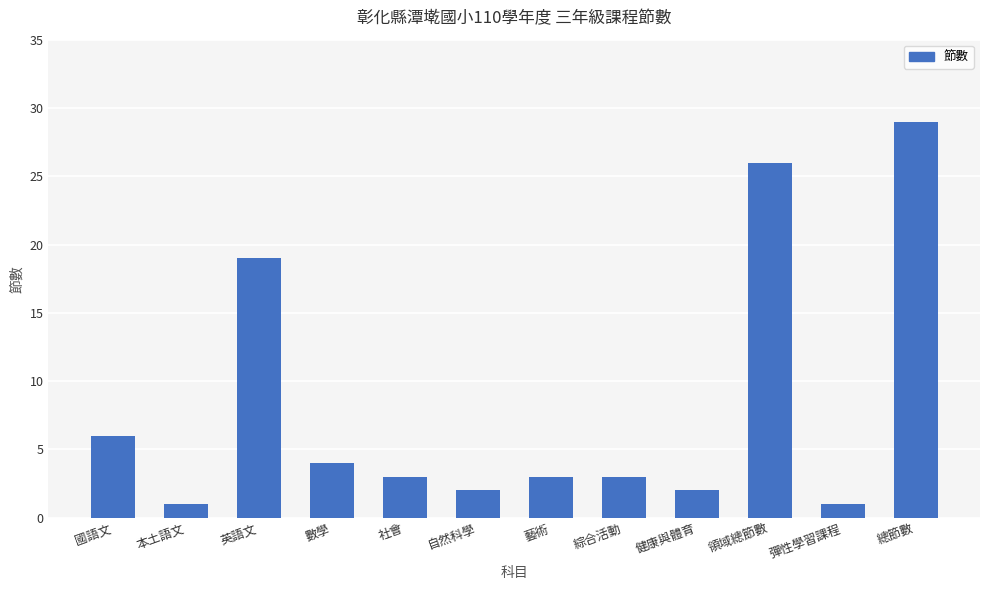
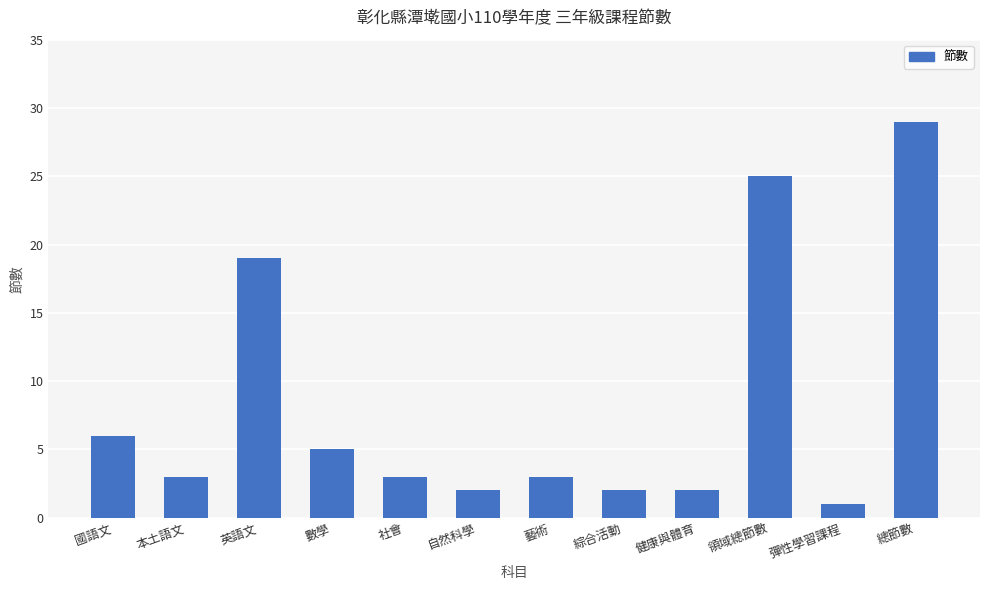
  {
    "國語文": 6,
-   "本土語文": 1,
+   "本土語文": 3,
    "英語文": 19,
-   "數學": 4,
+   "數學": 5,
    "社會": 3,
    "自然科學": 2,
    "藝術": 3,
-   "綜合活動": 3,
+   "綜合活動": 2,
    "健康與體育": 2,
-   "領域總節數": 26,
+   "領域總節數": 25,
    "彈性學習課程": 1,
    "總節數": 29
  }
